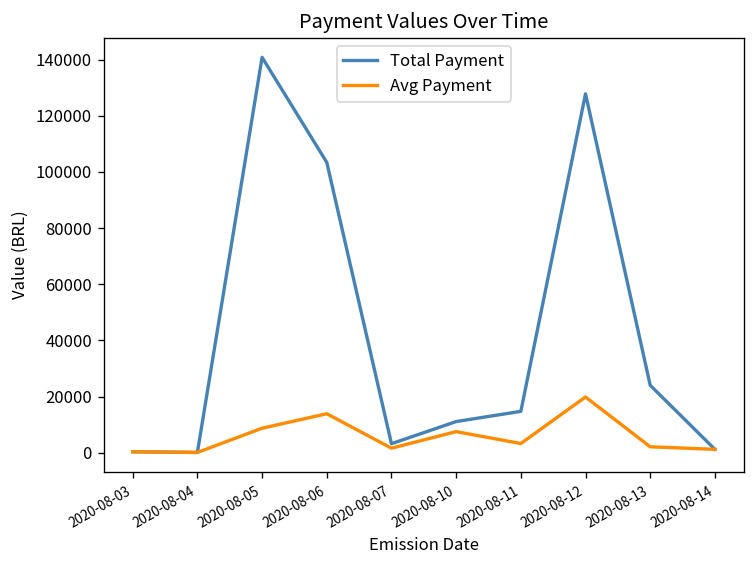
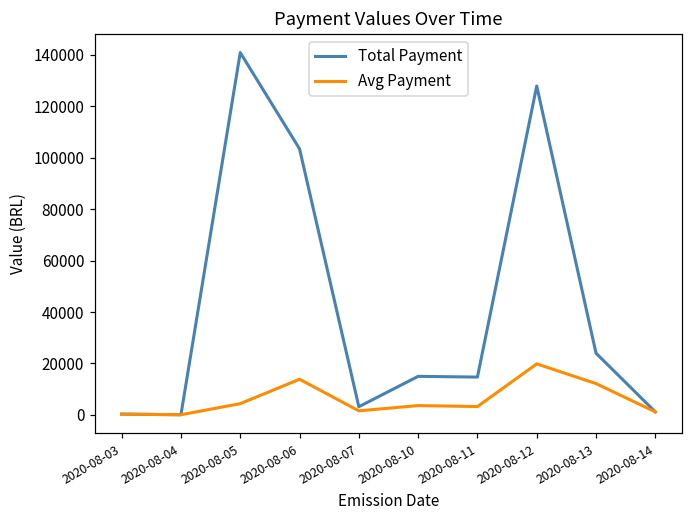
  {
    "Total Payment": {
      "2020-08-05": 141000,
      "2020-08-06": 103000,
      "2020-08-07": 3000,
-     "2020-08-10": 11000,
+     "2020-08-10": 15000,
      "2020-08-11": 15000,
      "2020-08-12": 128000,
      "2020-08-13": 24000
    },
    "Avg Payment": {
-     "2020-08-05": 9000,
+     "2020-08-05": 4000,
      "2020-08-06": 14000,
      "2020-08-07": 2000,
-     "2020-08-10": 8000,
+     "2020-08-10": 4000,
      "2020-08-11": 3000,
      "2020-08-12": 20000,
-     "2020-08-13": 2000
+     "2020-08-13": 12000
    }
  }
